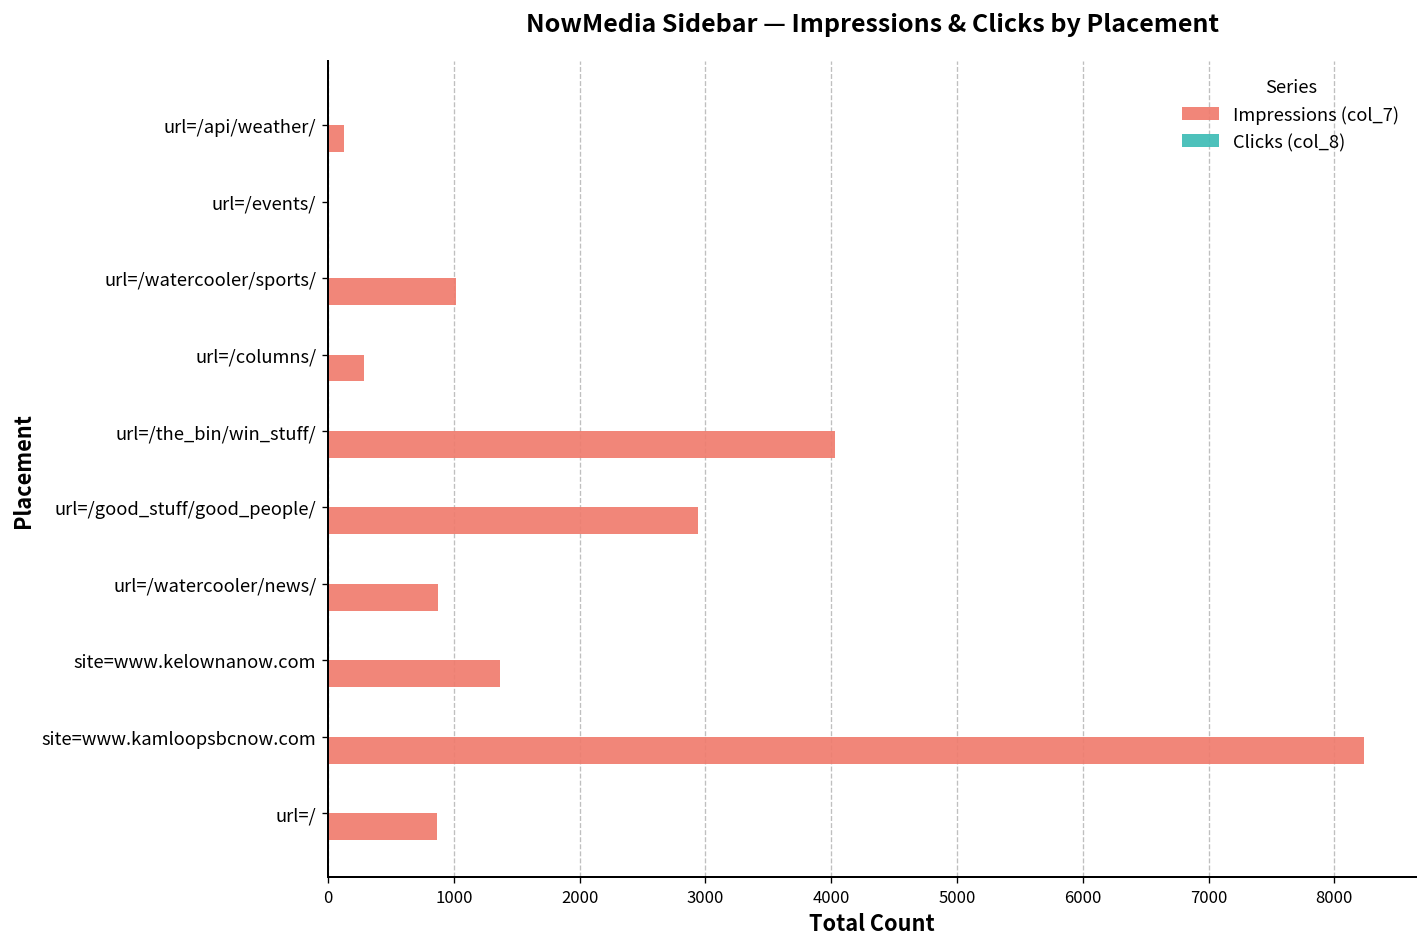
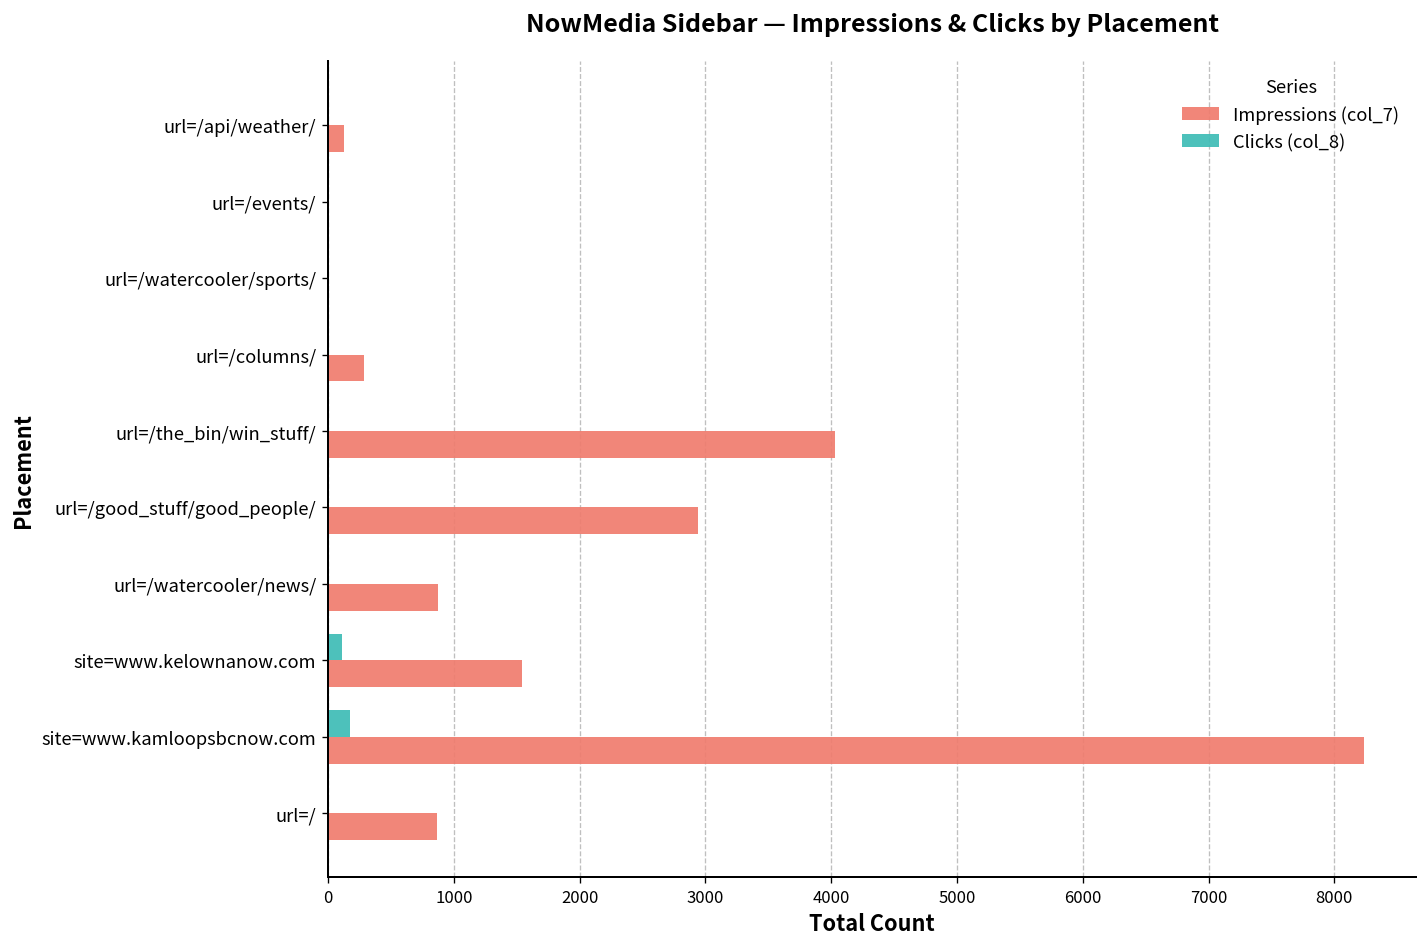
  {
    "Impressions (col_7)": {
      "url=/api/weather/": 130,
-     "url=/watercooler/sports/": 1020,
+     "url=/watercooler/sports/": 10,
      "url=/columns/": 290,
      "url=/the_bin/win_stuff/": 4030,
      "url=/good_stuff/good_people/": 2940,
      "url=/watercooler/news/": 870,
-     "site=www.kelownanow.com": 1370,
+     "site=www.kelownanow.com": 1540,
      "site=www.kamloopsbcnow.com": 8240,
      "url=/": 860
    },
    "Clicks (col_8)": {
      "url=/api/weather/": 0,
      "url=/events/": 0,
      "url=/watercooler/sports/": 0,
      "url=/columns/": 0,
      "url=/the_bin/win_stuff/": 0,
      "url=/good_stuff/good_people/": 0,
      "url=/watercooler/news/": 0,
-     "site=www.kelownanow.com": 0,
-     "site=www.kamloopsbcnow.com": 0,
+     "site=www.kelownanow.com": 110,
+     "site=www.kamloopsbcnow.com": 180,
      "url=/": 0
    }
  }
